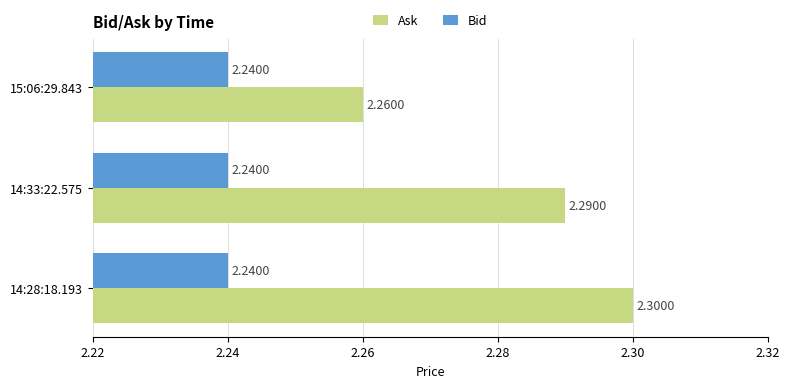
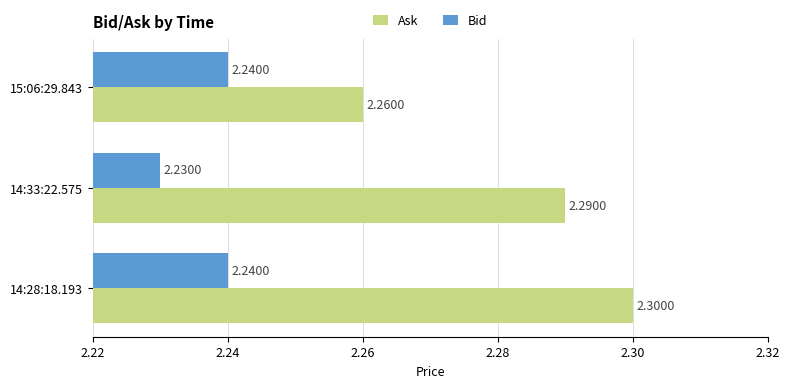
  {
    "Ask": {
      "15:06:29.843": 2.2600,
      "14:33:22.575": 2.2900,
      "14:28:18.193": 2.3000
    },
    "Bid": {
      "15:06:29.843": 2.2400,
-     "14:33:22.575": 2.2400,
+     "14:33:22.575": 2.2300,
      "14:28:18.193": 2.2400
    }
  }
